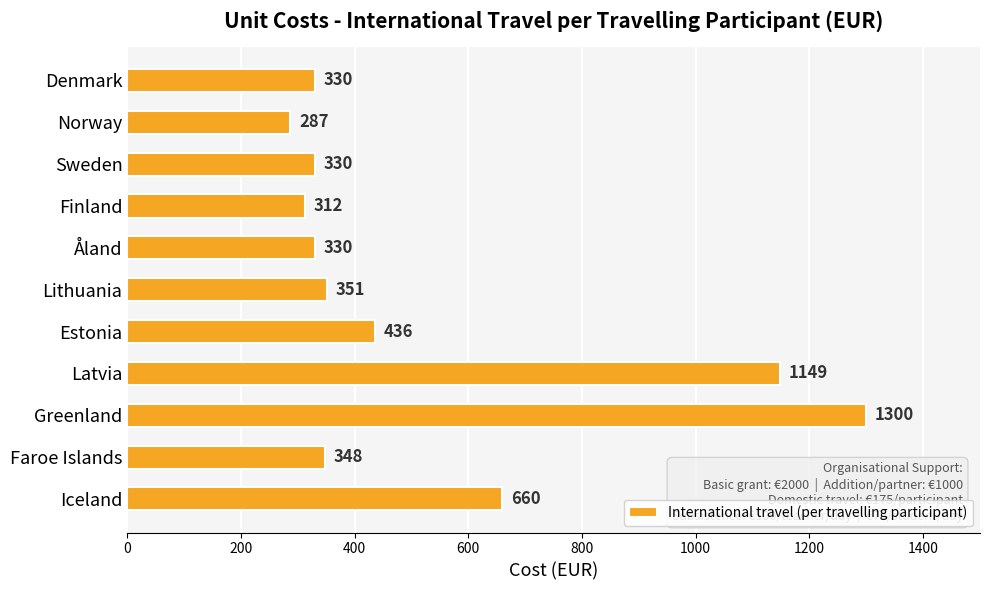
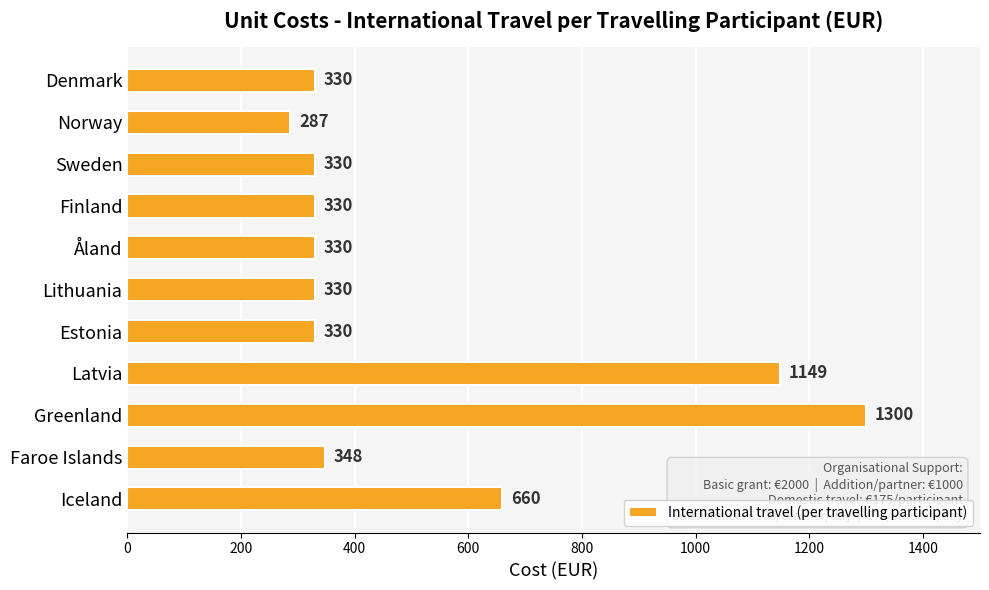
  {
    "Denmark": 330,
    "Norway": 287,
    "Sweden": 330,
-   "Finland": 312,
+   "Finland": 330,
    "Åland": 330,
-   "Lithuania": 351,
-   "Estonia": 436,
+   "Lithuania": 330,
+   "Estonia": 330,
    "Latvia": 1149,
    "Greenland": 1300,
    "Faroe Islands": 348,
    "Iceland": 660
  }
